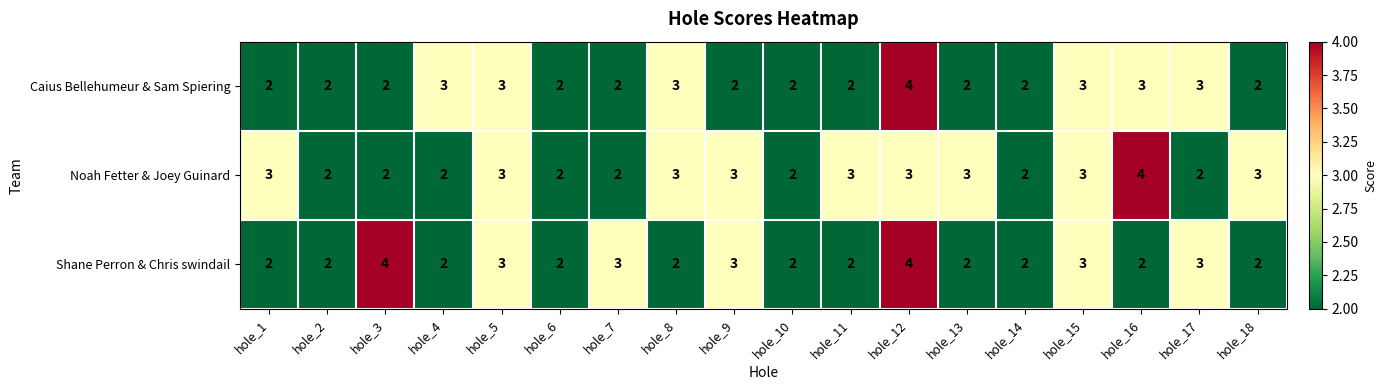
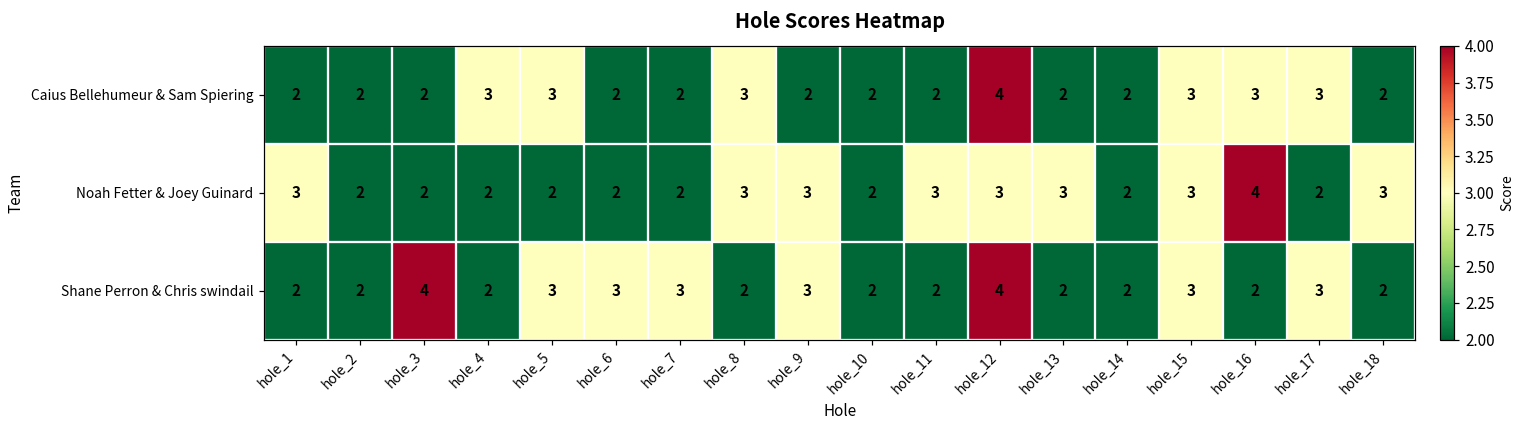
  {
    "Caius Bellehumeur & Sam Spiering": {
      "hole_1": 2,
      "hole_2": 2,
      "hole_3": 2,
      "hole_4": 3,
      "hole_5": 3,
      "hole_6": 2,
      "hole_7": 2,
      "hole_8": 3,
      "hole_9": 2,
      "hole_10": 2,
      "hole_11": 2,
      "hole_12": 4,
      "hole_13": 2,
      "hole_14": 2,
      "hole_15": 3,
      "hole_16": 3,
      "hole_17": 3,
      "hole_18": 2
    },
    "Noah Fetter & Joey Guinard": {
      "hole_1": 3,
      "hole_2": 2,
      "hole_3": 2,
      "hole_4": 2,
-     "hole_5": 3,
+     "hole_5": 2,
      "hole_6": 2,
      "hole_7": 2,
      "hole_8": 3,
      "hole_9": 3,
      "hole_10": 2,
      "hole_11": 3,
      "hole_12": 3,
      "hole_13": 3,
      "hole_14": 2,
      "hole_15": 3,
      "hole_16": 4,
      "hole_17": 2,
      "hole_18": 3
    },
    "Shane Perron & Chris swindail": {
      "hole_1": 2,
      "hole_2": 2,
      "hole_3": 4,
      "hole_4": 2,
      "hole_5": 3,
-     "hole_6": 2,
+     "hole_6": 3,
      "hole_7": 3,
      "hole_8": 2,
      "hole_9": 3,
      "hole_10": 2,
      "hole_11": 2,
      "hole_12": 4,
      "hole_13": 2,
      "hole_14": 2,
      "hole_15": 3,
      "hole_16": 2,
      "hole_17": 3,
      "hole_18": 2
    }
  }
